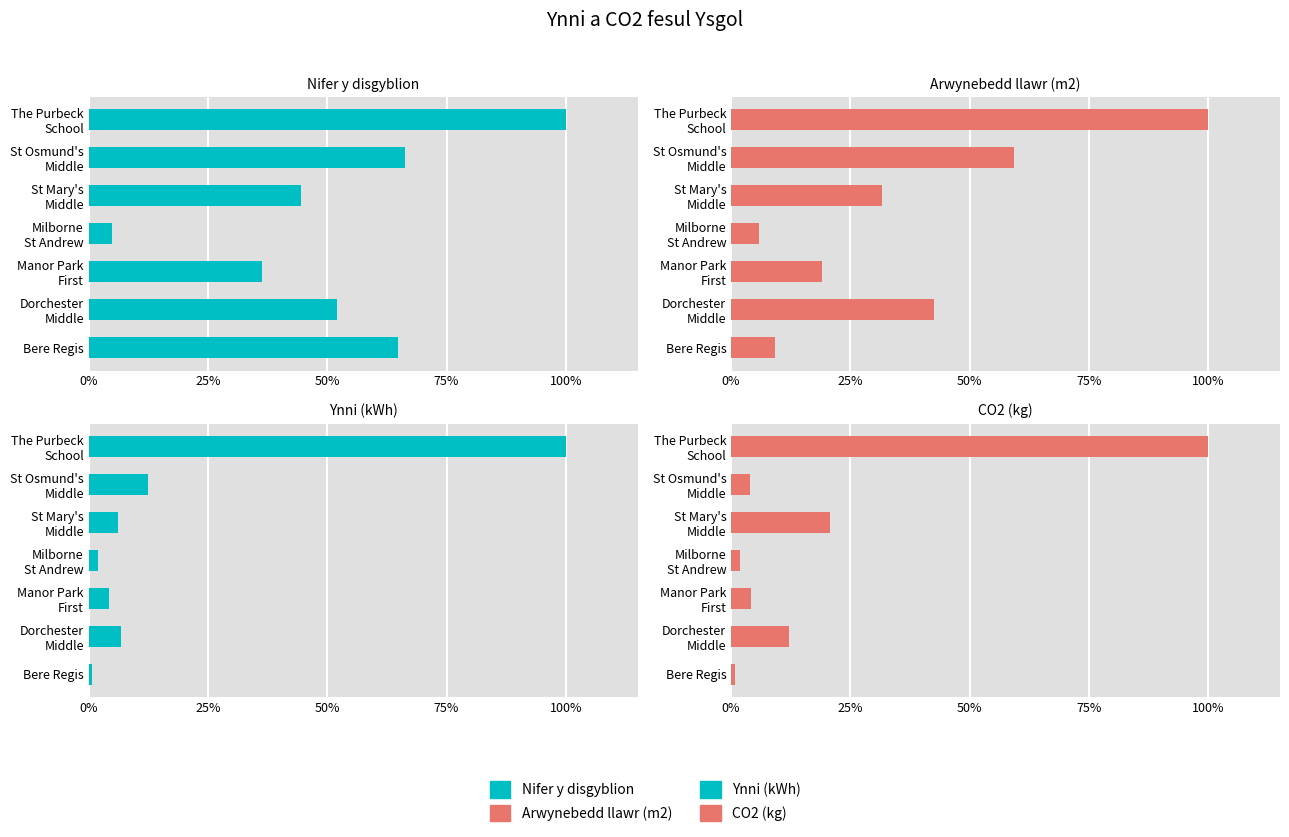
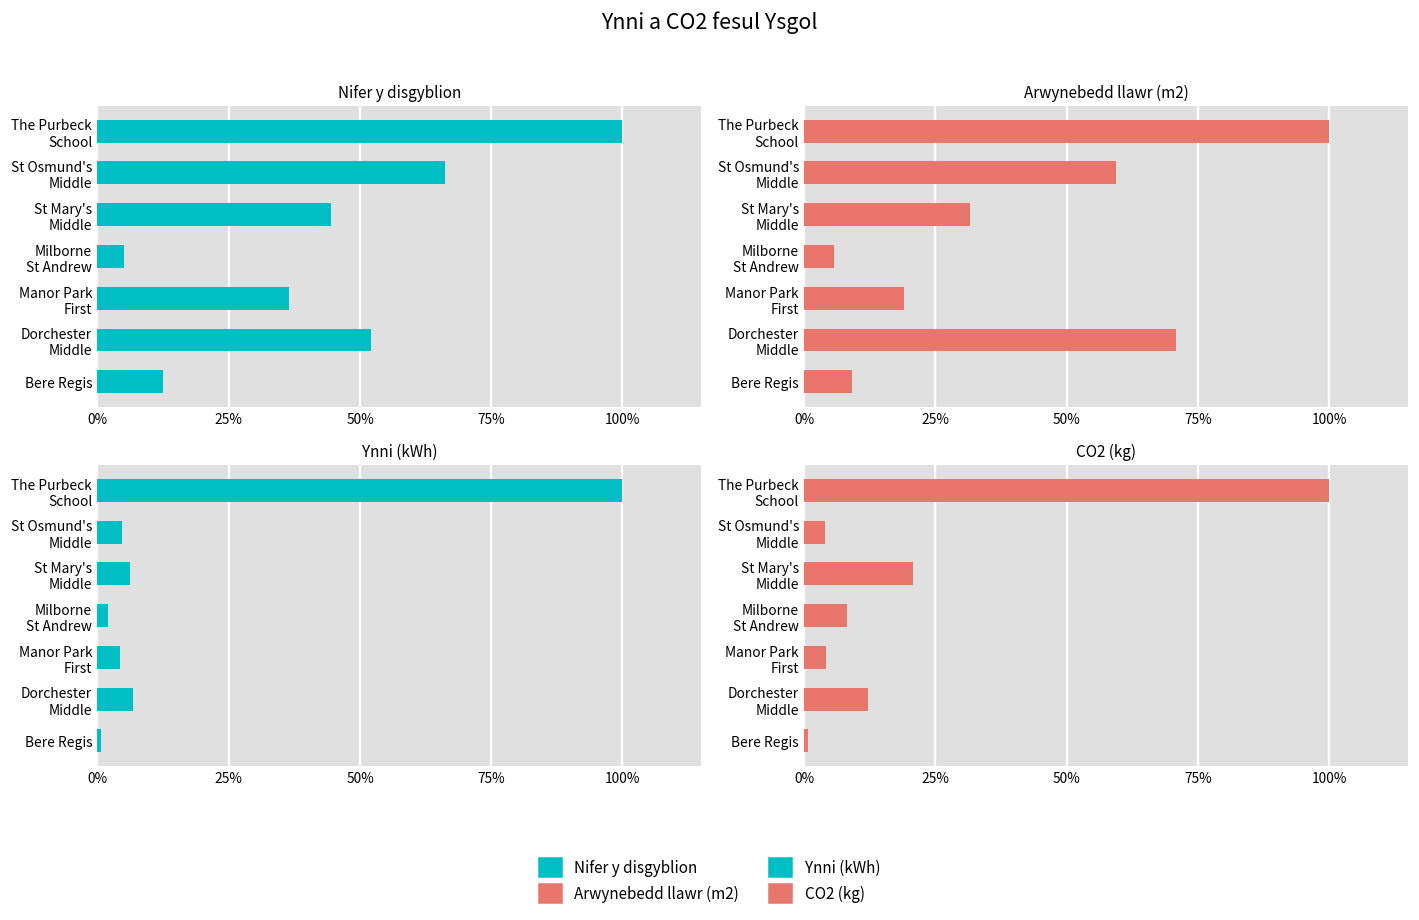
  {
    "Nifer y disgyblion": {
      "The Purbeck School": "100%",
      "St Osmund's Middle": "66%",
      "St Mary's Middle": "44%",
      "Milborne St Andrew": "5%",
      "Manor Park First": "36%",
      "Dorchester Middle": "52%",
-     "Bere Regis": "65%"
+     "Bere Regis": "13%"
    },
    "Arwynebedd llawr (m2)": {
      "The Purbeck School": "100%",
      "St Osmund's Middle": "59%",
      "St Mary's Middle": "32%",
      "Milborne St Andrew": "6%",
      "Manor Park First": "19%",
-     "Dorchester Middle": "43%",
+     "Dorchester Middle": "71%",
      "Bere Regis": "9%"
    },
    "Ynni (kWh)": {
      "The Purbeck School": "100%",
-     "St Osmund's Middle": "12%",
+     "St Osmund's Middle": "5%",
      "St Mary's Middle": "6%",
      "Milborne St Andrew": "2%",
      "Manor Park First": "4%",
      "Dorchester Middle": "7%",
      "Bere Regis": "1%"
    },
    "CO2 (kg)": {
      "The Purbeck School": "100%",
      "St Osmund's Middle": "4%",
      "St Mary's Middle": "21%",
-     "Milborne St Andrew": "2%",
+     "Milborne St Andrew": "8%",
      "Manor Park First": "4%",
      "Dorchester Middle": "12%",
      "Bere Regis": "1%"
    }
  }
